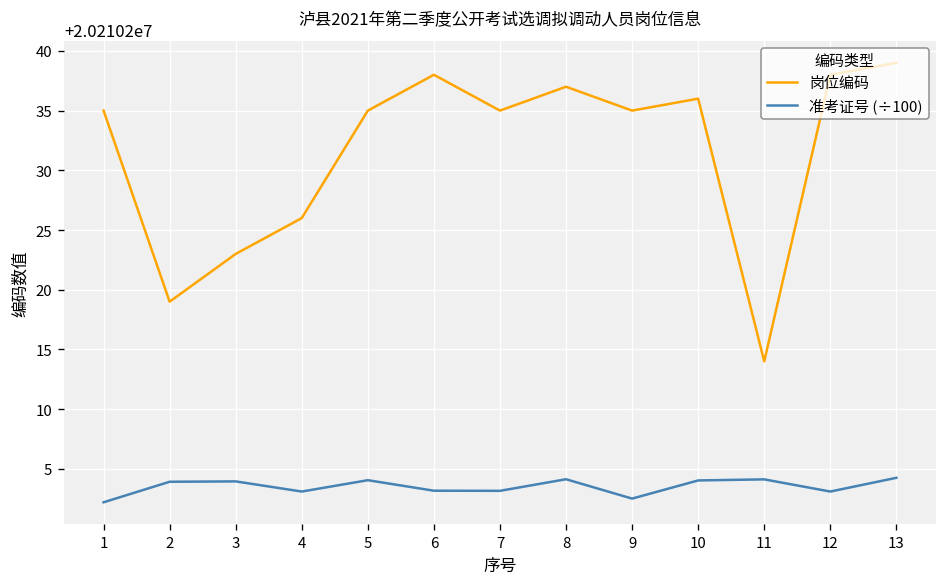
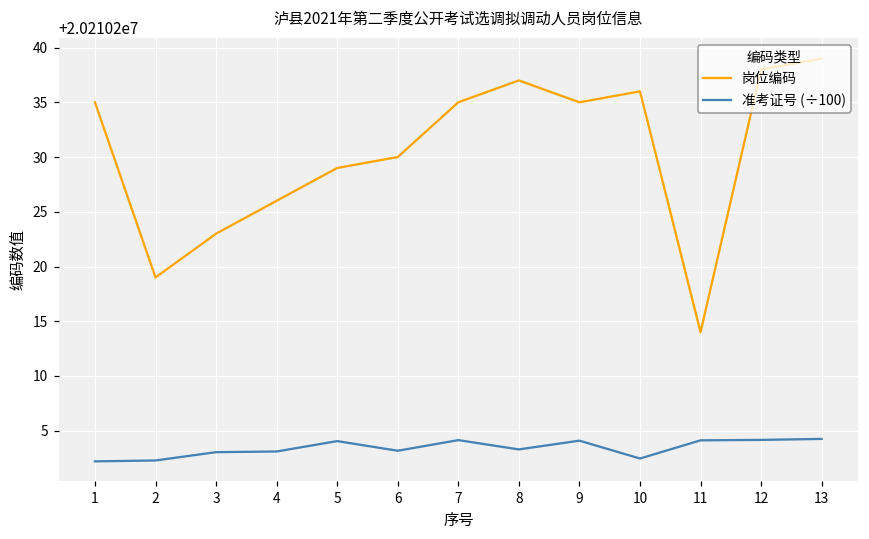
  {
    "岗位编码": {
      "1": 20210235,
      "2": 20210219,
      "3": 20210223,
      "4": 20210226,
-     "5": 20210235,
-     "6": 20210238,
+     "5": 20210229,
+     "6": 20210230,
      "7": 20210235,
      "8": 20210237,
      "9": 20210235,
      "10": 20210236,
      "11": 20210214
    },
    "准考证号 (÷100)": {
      "1": 20210202,
-     "2": 20210204,
-     "3": 20210204,
+     "2": 20210202,
+     "3": 20210203,
      "4": 20210203,
      "5": 20210204,
      "6": 20210203,
-     "7": 20210203,
-     "8": 20210204,
-     "9": 20210203,
-     "10": 20210204,
+     "7": 20210204,
+     "8": 20210203,
+     "9": 20210204,
+     "10": 20210202,
      "11": 20210204,
-     "12": 20210203,
+     "12": 20210204,
      "13": 20210204
    }
  }
